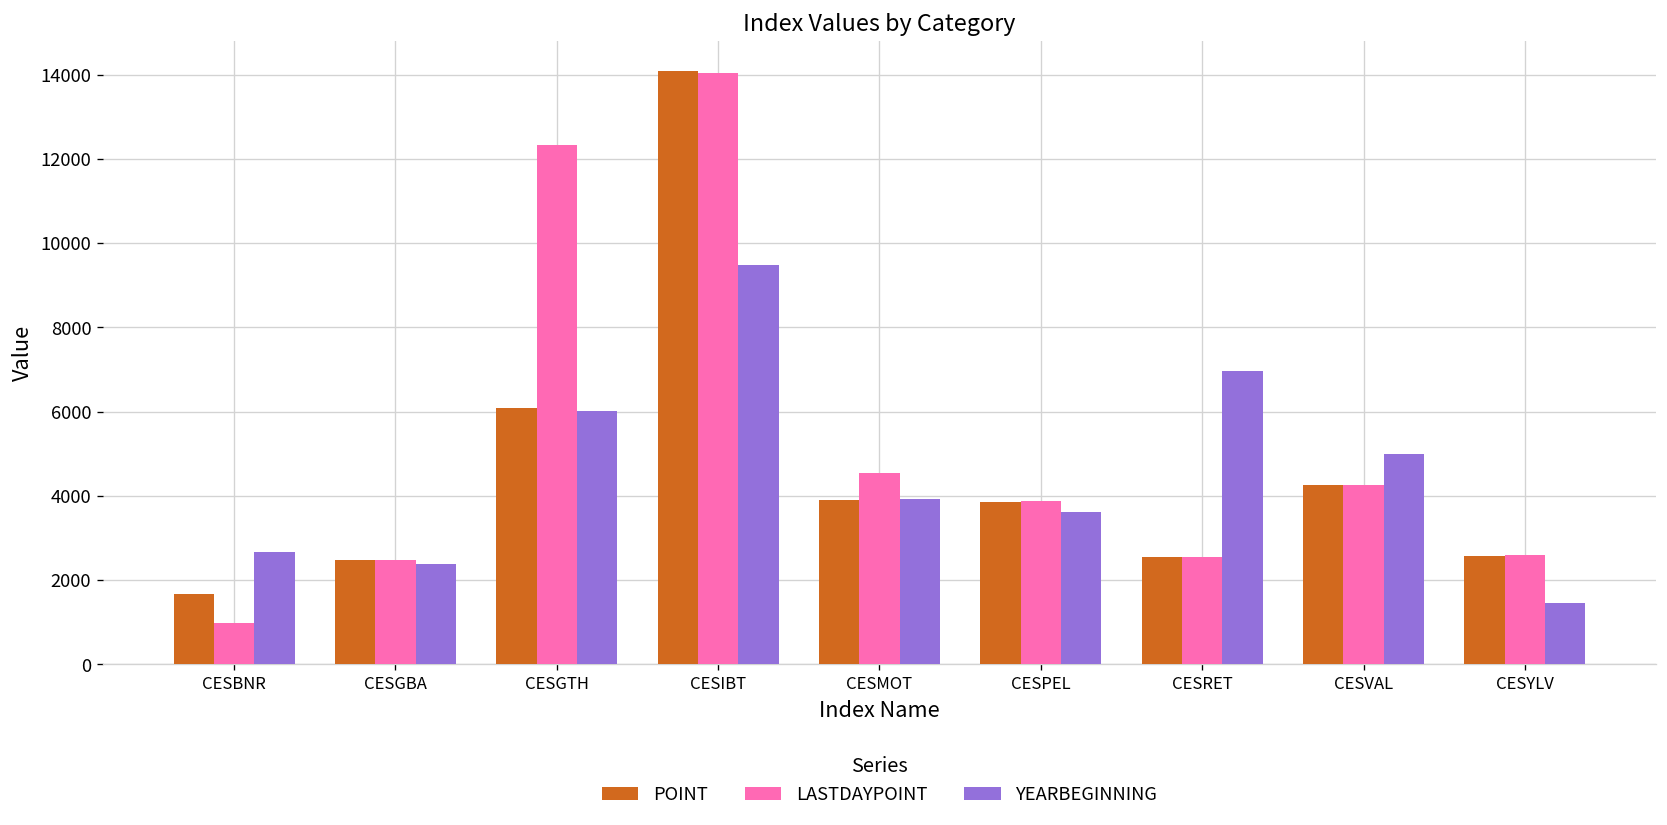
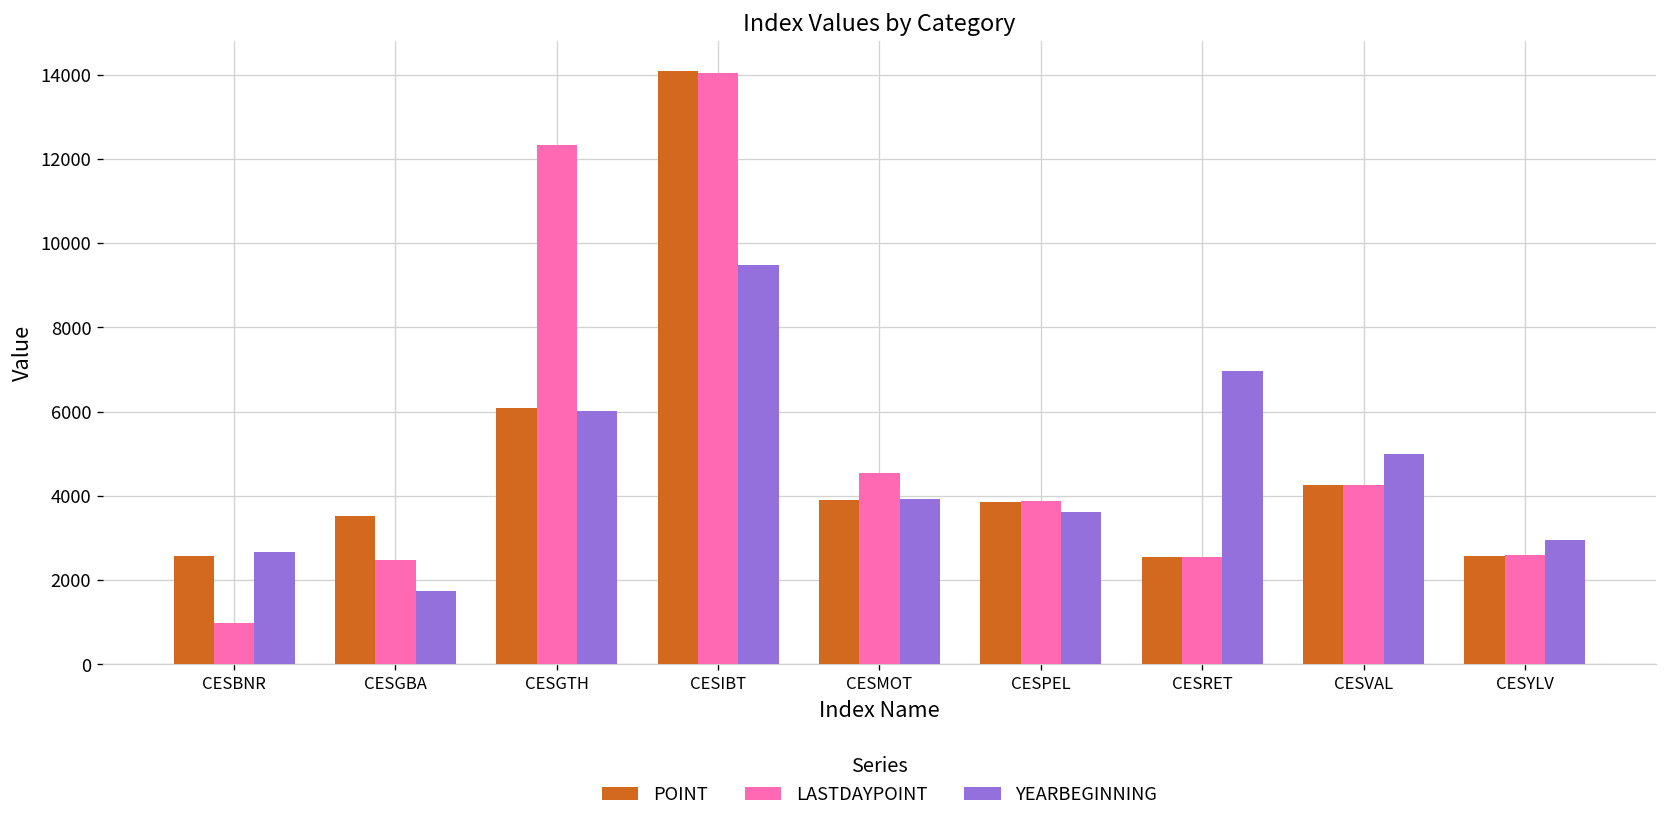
  {
    "POINT": {
-     "CESBNR": 1700,
-     "CESGBA": 2500,
+     "CESBNR": 2600,
+     "CESGBA": 3500,
      "CESGTH": 6100,
      "CESIBT": 14100,
      "CESMOT": 3900,
      "CESPEL": 3900,
      "CESRET": 2600,
      "CESVAL": 4300,
      "CESYLV": 2600
    },
    "LASTDAYPOINT": {
      "CESBNR": 1000,
      "CESGBA": 2500,
      "CESGTH": 12300,
      "CESIBT": 14000,
      "CESMOT": 4500,
      "CESPEL": 3900,
      "CESRET": 2600,
      "CESVAL": 4300,
      "CESYLV": 2600
    },
    "YEARBEGINNING": {
      "CESBNR": 2700,
-     "CESGBA": 2400,
+     "CESGBA": 1700,
      "CESGTH": 6000,
      "CESIBT": 9500,
      "CESMOT": 3900,
      "CESPEL": 3600,
      "CESRET": 7000,
      "CESVAL": 5000,
-     "CESYLV": 1500
+     "CESYLV": 3000
    }
  }
